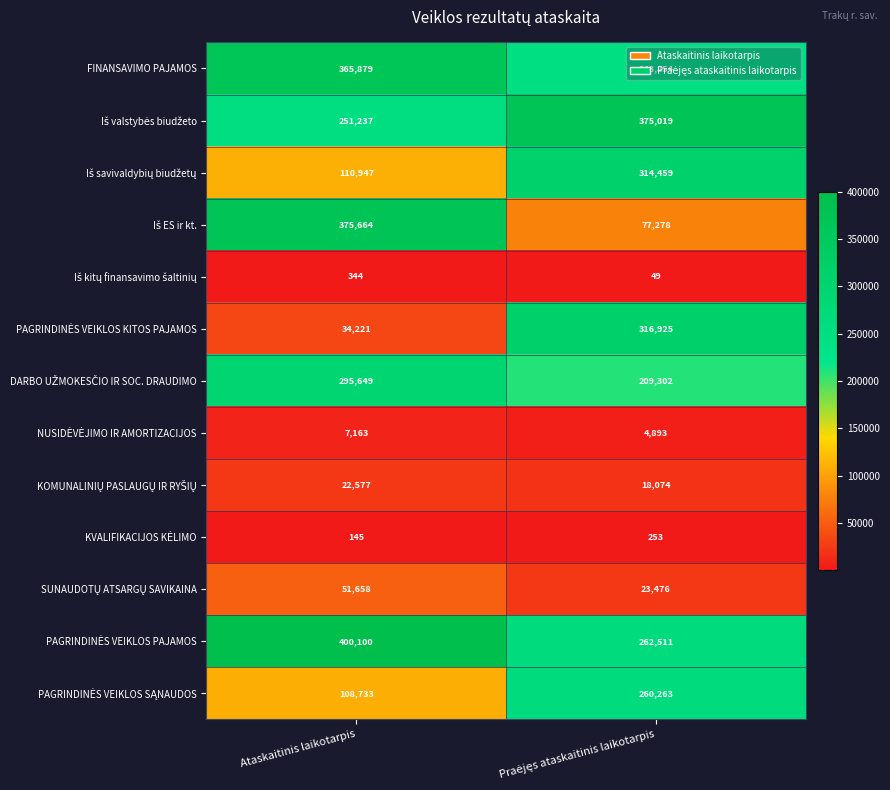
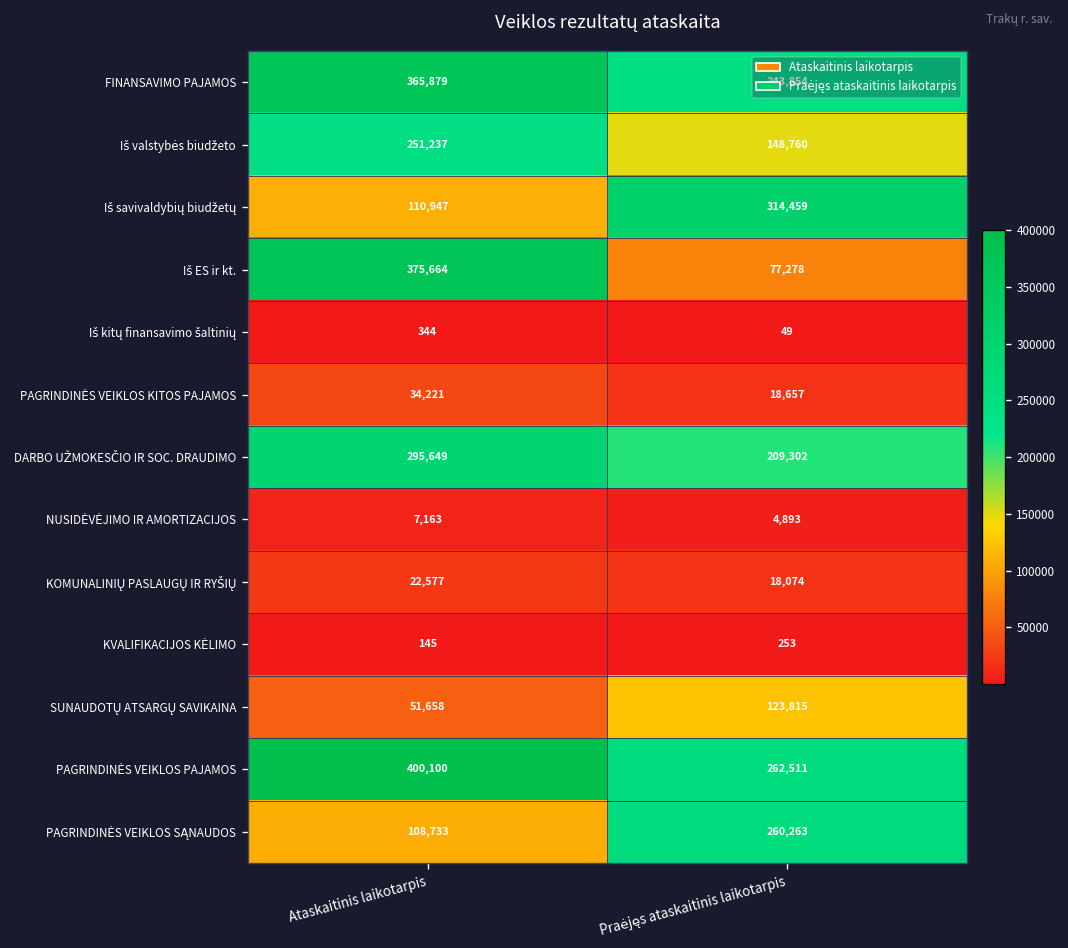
  {
    "FINANSAVIMO PAJAMOS": {
      "Ataskaitinis laikotarpis": "365,879"
    },
    "Iš valstybės biudžeto": {
      "Ataskaitinis laikotarpis": "251,237",
-     "Praėjęs ataskaitinis laikotarpis": "375,019"
+     "Praėjęs ataskaitinis laikotarpis": "148,760"
    },
    "Iš savivaldybių biudžetų": {
      "Ataskaitinis laikotarpis": "110,947",
      "Praėjęs ataskaitinis laikotarpis": "314,459"
    },
    "Iš ES ir kt.": {
      "Ataskaitinis laikotarpis": "375,664",
      "Praėjęs ataskaitinis laikotarpis": "77,278"
    },
    "Iš kitų finansavimo šaltinių": {
      "Ataskaitinis laikotarpis": "344",
      "Praėjęs ataskaitinis laikotarpis": "49"
    },
    "PAGRINDINĖS VEIKLOS KITOS PAJAMOS": {
      "Ataskaitinis laikotarpis": "34,221",
-     "Praėjęs ataskaitinis laikotarpis": "316,925"
+     "Praėjęs ataskaitinis laikotarpis": "18,657"
    },
    "DARBO UŽMOKESČIO IR SOC. DRAUDIMO": {
      "Ataskaitinis laikotarpis": "295,649",
      "Praėjęs ataskaitinis laikotarpis": "209,302"
    },
    "NUSIDĖVĖJIMO IR AMORTIZACIJOS": {
      "Ataskaitinis laikotarpis": "7,163",
      "Praėjęs ataskaitinis laikotarpis": "4,893"
    },
    "KOMUNALINIŲ PASLAUGŲ IR RYŠIŲ": {
      "Ataskaitinis laikotarpis": "22,577",
      "Praėjęs ataskaitinis laikotarpis": "18,074"
    },
    "KVALIFIKACIJOS KĖLIMO": {
      "Ataskaitinis laikotarpis": "145",
      "Praėjęs ataskaitinis laikotarpis": "253"
    },
    "SUNAUDOTŲ ATSARGŲ SAVIKAINA": {
      "Ataskaitinis laikotarpis": "51,658",
-     "Praėjęs ataskaitinis laikotarpis": "23,476"
+     "Praėjęs ataskaitinis laikotarpis": "123,815"
    },
    "PAGRINDINĖS VEIKLOS PAJAMOS": {
      "Ataskaitinis laikotarpis": "400,100",
      "Praėjęs ataskaitinis laikotarpis": "262,511"
    },
    "PAGRINDINĖS VEIKLOS SĄNAUDOS": {
      "Ataskaitinis laikotarpis": "108,733",
      "Praėjęs ataskaitinis laikotarpis": "260,263"
    }
  }
